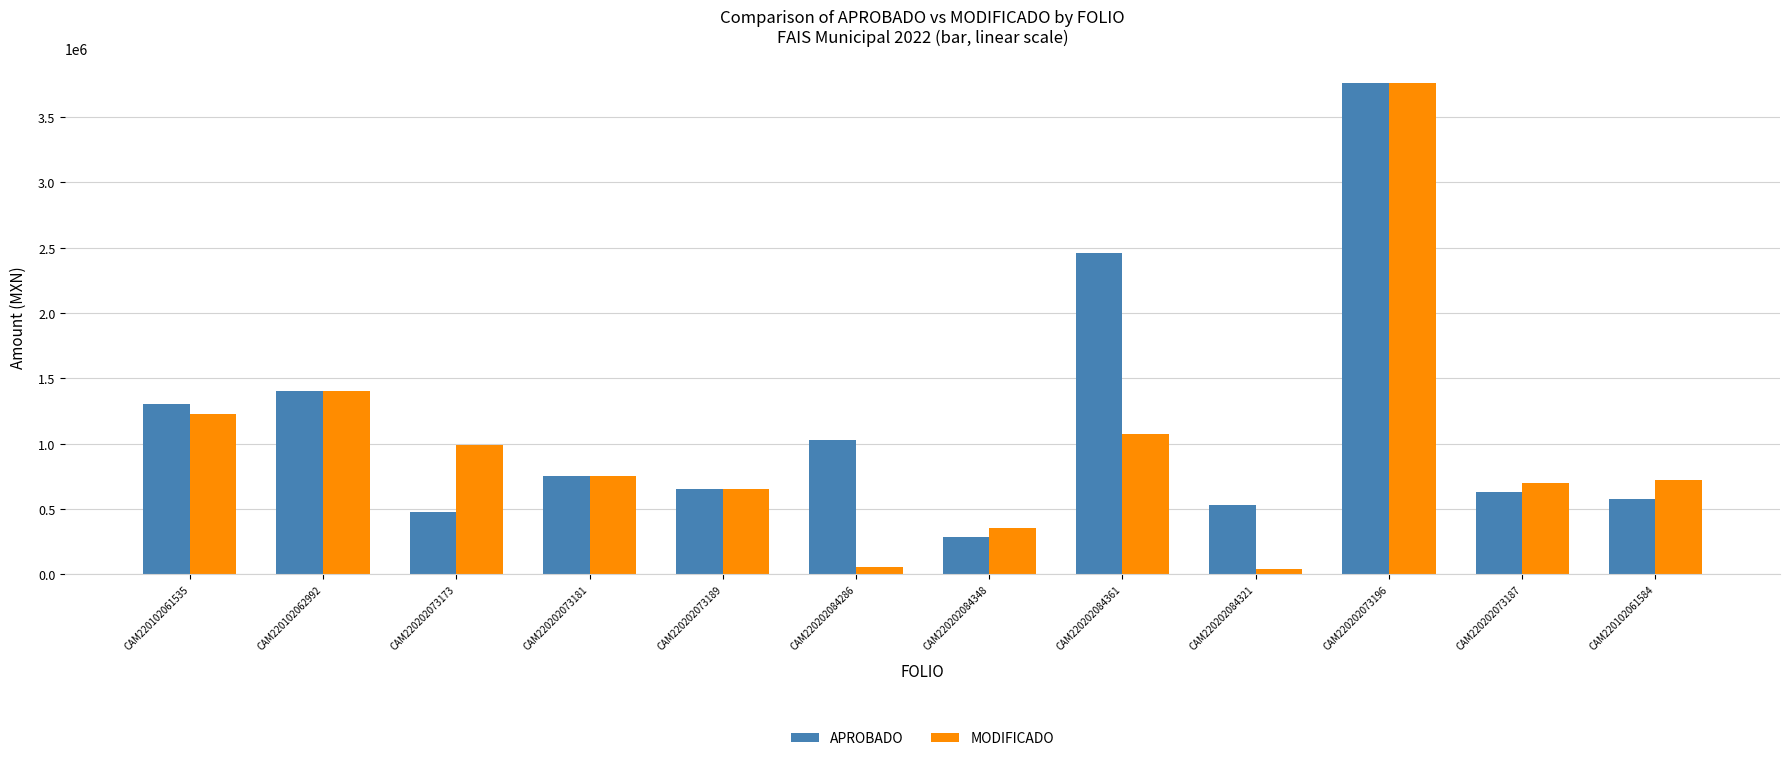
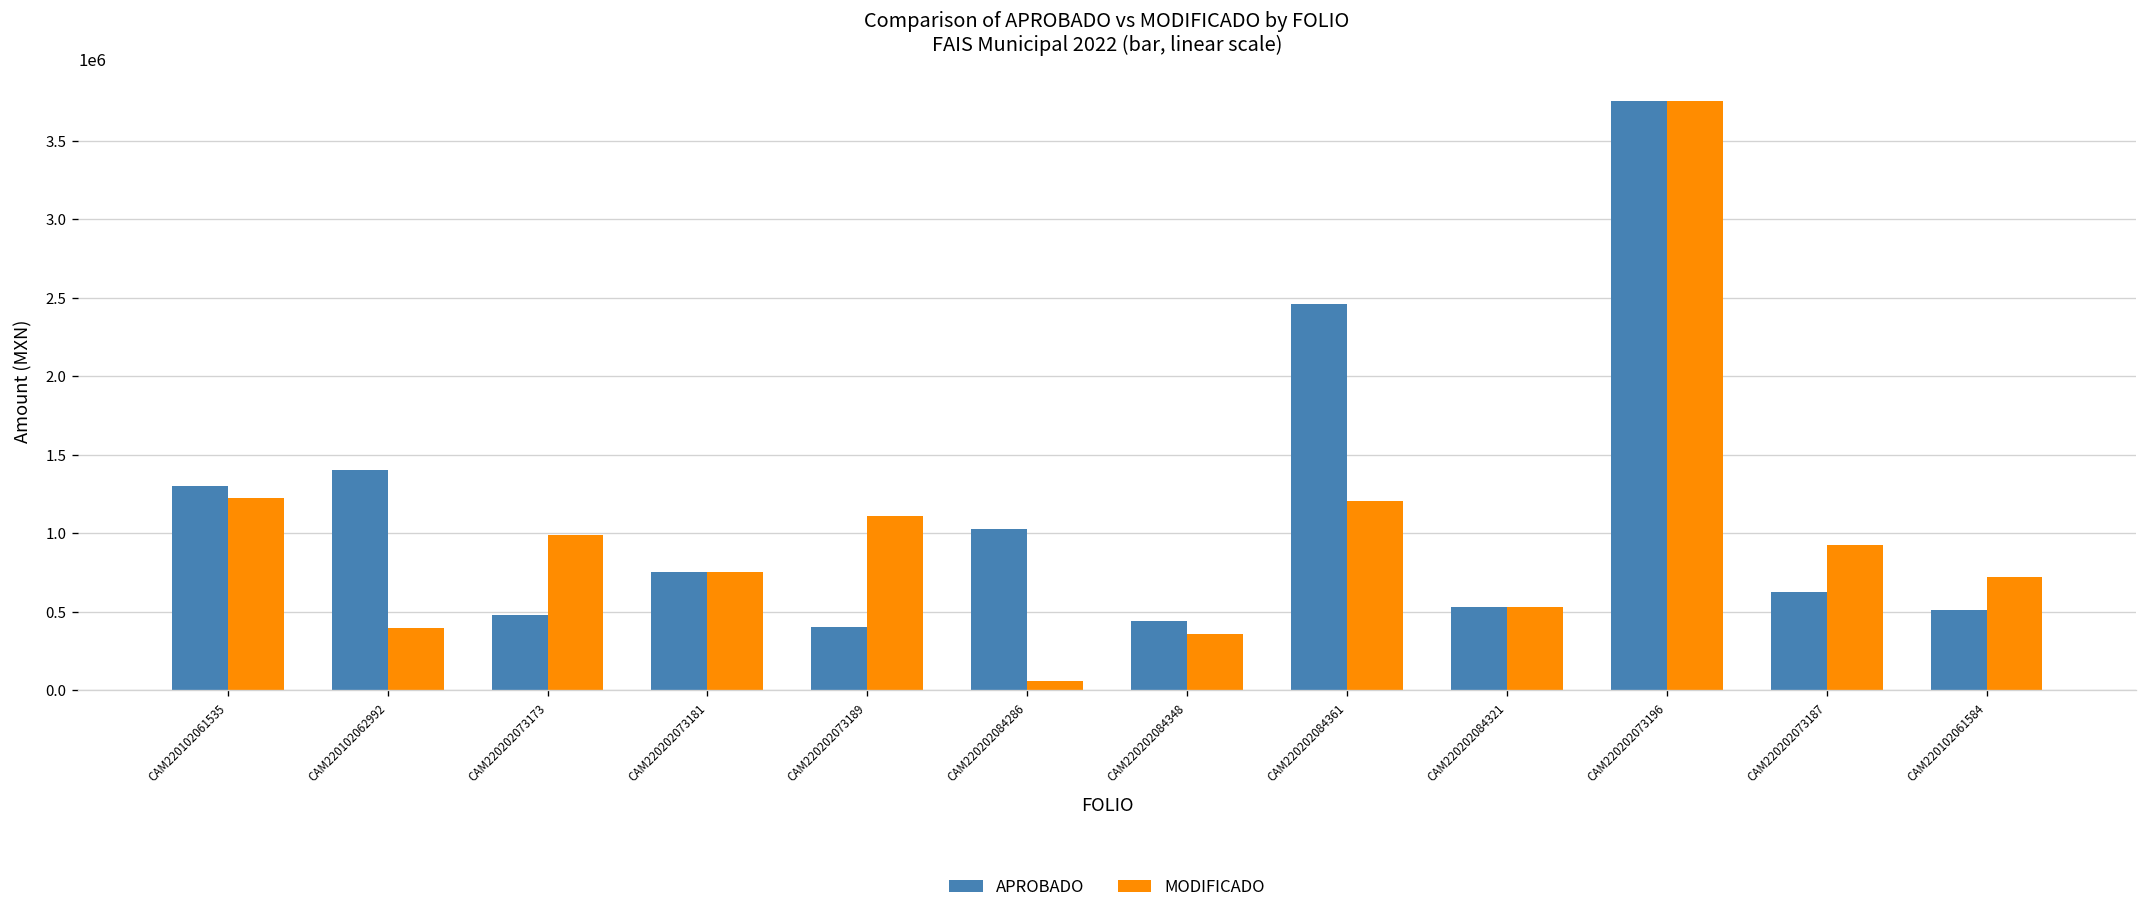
  {
    "APROBADO": {
      "CAM220102061535": 1300000,
      "CAM220102062992": 1400000,
      "CAM220202073173": 480000,
      "CAM220202073181": 760000,
-     "CAM220202073189": 650000,
+     "CAM220202073189": 400000,
      "CAM220202084286": 1030000,
-     "CAM220202084348": 280000,
+     "CAM220202084348": 440000,
      "CAM220202084361": 2460000,
      "CAM220202084321": 530000,
      "CAM220202073196": 3760000,
      "CAM220202073187": 630000,
-     "CAM220102061584": 570000
+     "CAM220102061584": 510000
    },
    "MODIFICADO": {
      "CAM220102061535": 1230000,
-     "CAM220102062992": 1400000,
+     "CAM220102062992": 400000,
      "CAM220202073173": 990000,
      "CAM220202073181": 760000,
-     "CAM220202073189": 650000,
+     "CAM220202073189": 1110000,
      "CAM220202084286": 60000,
      "CAM220202084348": 360000,
-     "CAM220202084361": 1070000,
-     "CAM220202084321": 40000,
+     "CAM220202084361": 1200000,
+     "CAM220202084321": 530000,
      "CAM220202073196": 3760000,
-     "CAM220202073187": 700000,
+     "CAM220202073187": 920000,
      "CAM220102061584": 720000
    }
  }
